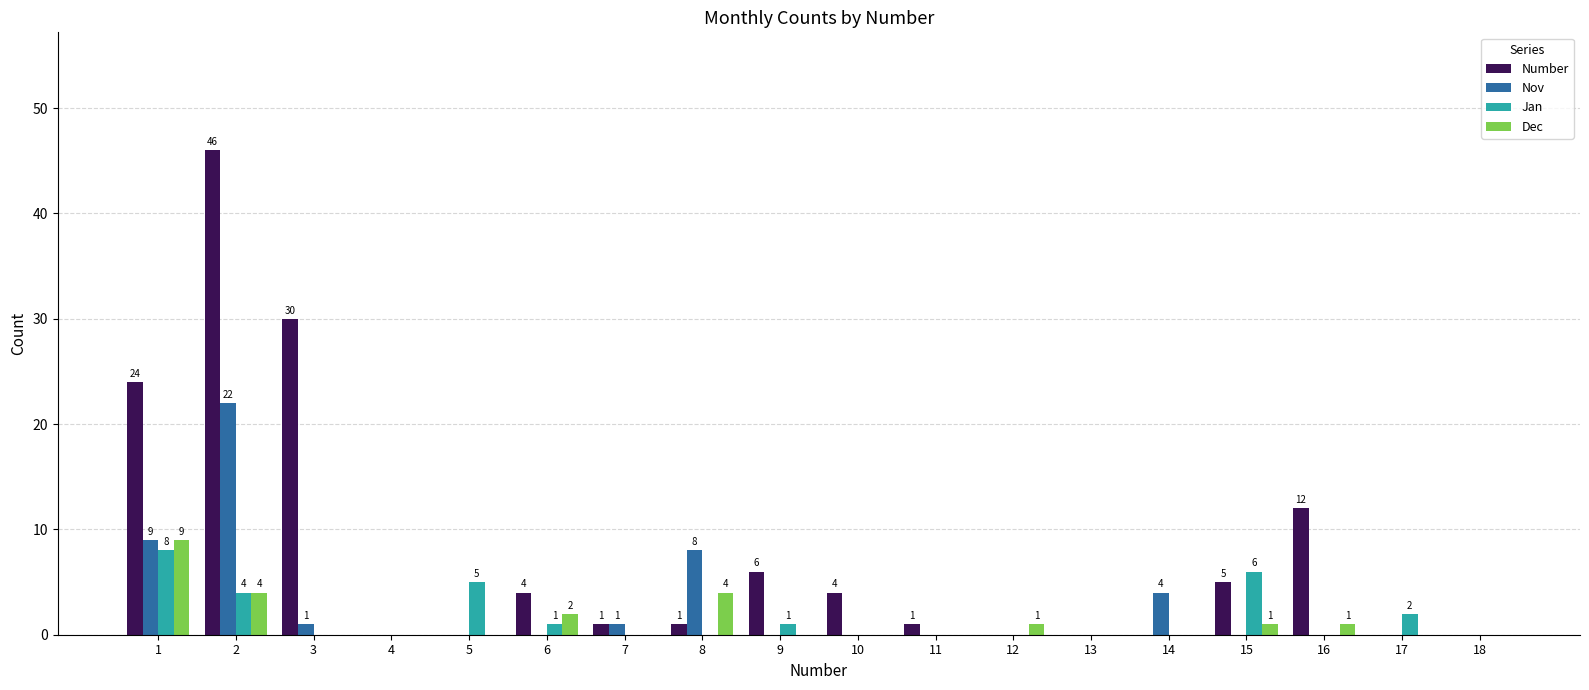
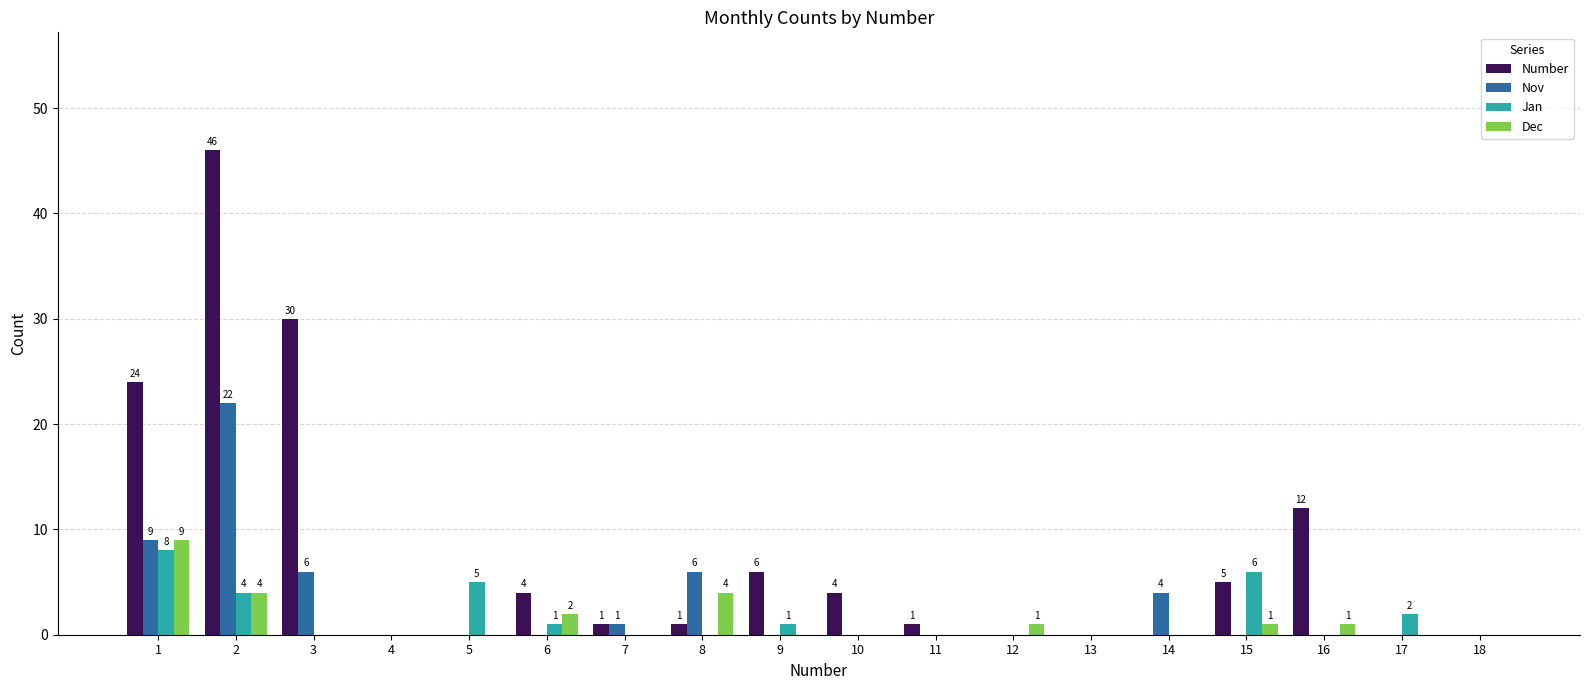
  {
    "Number": {
      "1": 24,
      "2": 46,
      "3": 30,
      "6": 4,
      "7": 1,
      "8": 1,
      "9": 6,
      "10": 4,
      "11": 1,
      "15": 5,
      "16": 12
    },
    "Nov": {
      "1": 9,
      "2": 22,
-     "3": 1,
+     "3": 6,
      "7": 1,
-     "8": 8,
+     "8": 6,
      "14": 4
    },
    "Jan": {
      "1": 8,
      "2": 4,
      "5": 5,
      "6": 1,
      "9": 1,
      "15": 6,
      "17": 2
    },
    "Dec": {
      "1": 9,
      "2": 4,
      "6": 2,
      "8": 4,
      "12": 1,
      "15": 1,
      "16": 1
    }
  }
